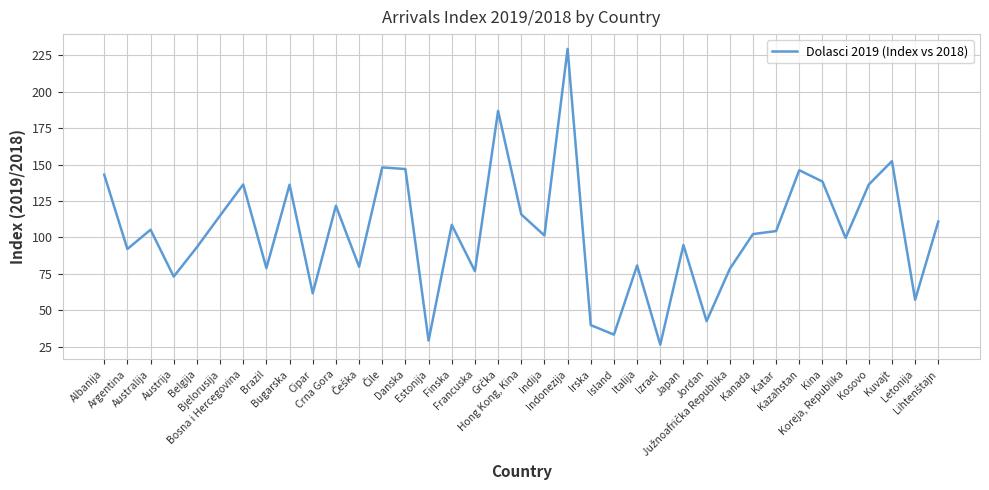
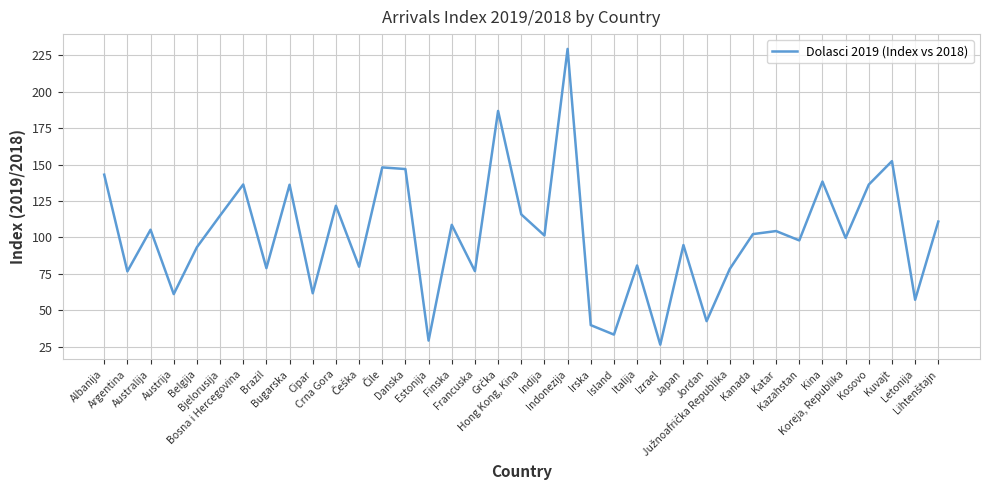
  {
    "Albanija": 143,
-   "Argentina": 92,
+   "Argentina": 77,
    "Australija": 105,
-   "Austrija": 73,
+   "Austrija": 61,
    "Belgija": 93,
    "Bjelorusija": 115,
    "Bosna i Hercegovina": 136,
    "Brazil": 79,
    "Bugarska": 136,
    "Cipar": 62,
    "Crna Gora": 122,
    "Češka": 80,
    "Čile": 148,
    "Danska": 147,
    "Estonija": 29,
    "Finska": 109,
    "Francuska": 77,
    "Grčka": 187,
    "Hong Kong, Kina": 116,
    "Indija": 101,
    "Indonezija": 229,
    "Irska": 40,
    "Island": 33,
    "Italija": 81,
    "Izrael": 26,
    "Japan": 95,
    "Jordan": 43,
    "Južnoafrička Republika": 78,
    "Kanada": 102,
    "Katar": 104,
-   "Kazahstan": 146,
+   "Kazahstan": 98,
    "Kina": 138,
    "Koreja, Republika": 100,
    "Kosovo": 136,
    "Kuvajt": 152,
    "Letonija": 57,
    "Lihtenštajn": 111
  }
